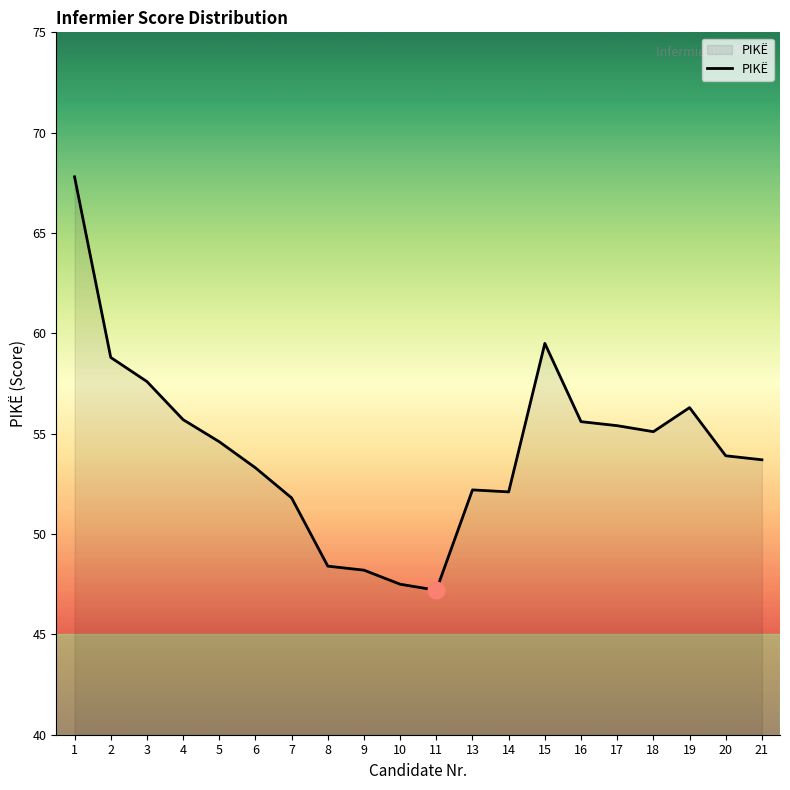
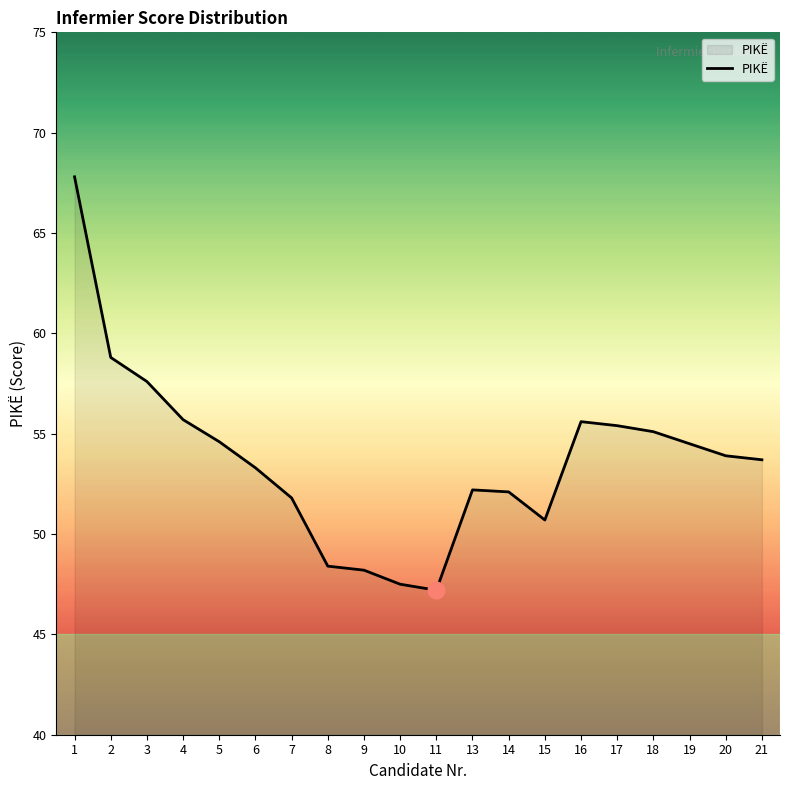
  {
    "PIKË": {
      "1": 67.8,
      "2": 58.8,
      "3": 57.6,
      "4": 55.7,
      "5": 54.6,
      "6": 53.3,
      "7": 51.8,
      "8": 48.4,
      "9": 48.2,
      "10": 47.5,
      "13": 52.2,
      "14": 52.1,
-     "15": 59.5,
+     "15": 50.7,
      "16": 55.6,
      "17": 55.4,
      "18": 55.1,
-     "19": 56.3,
+     "19": 54.5,
      "20": 53.9,
      "21": 53.7
    }
  }
